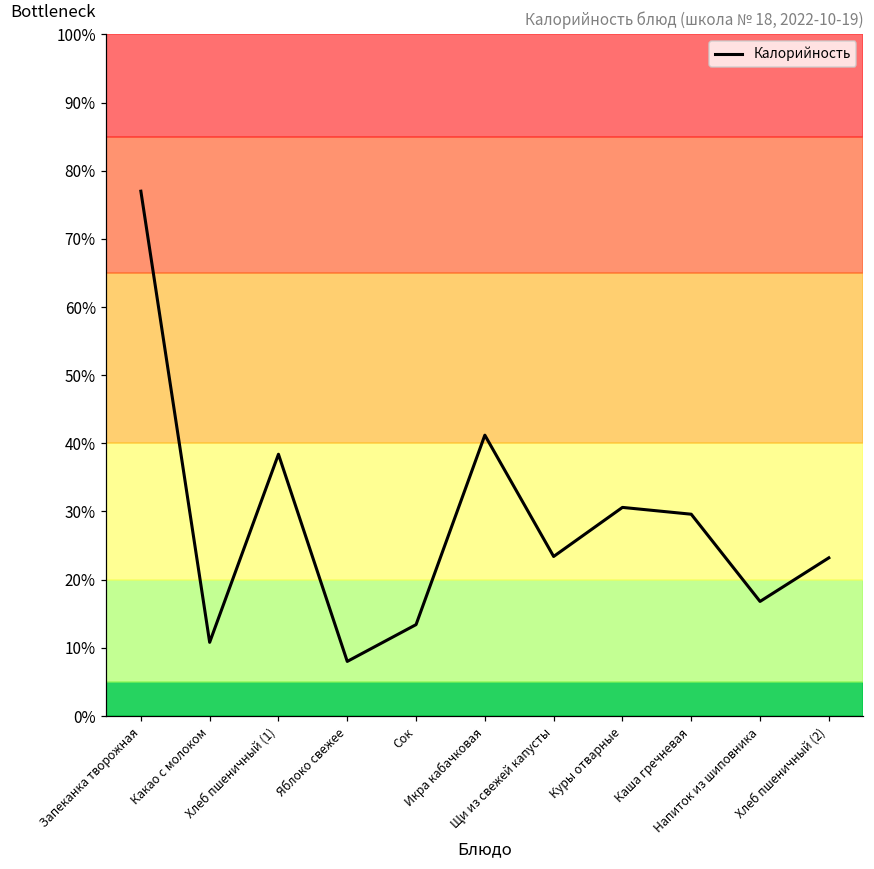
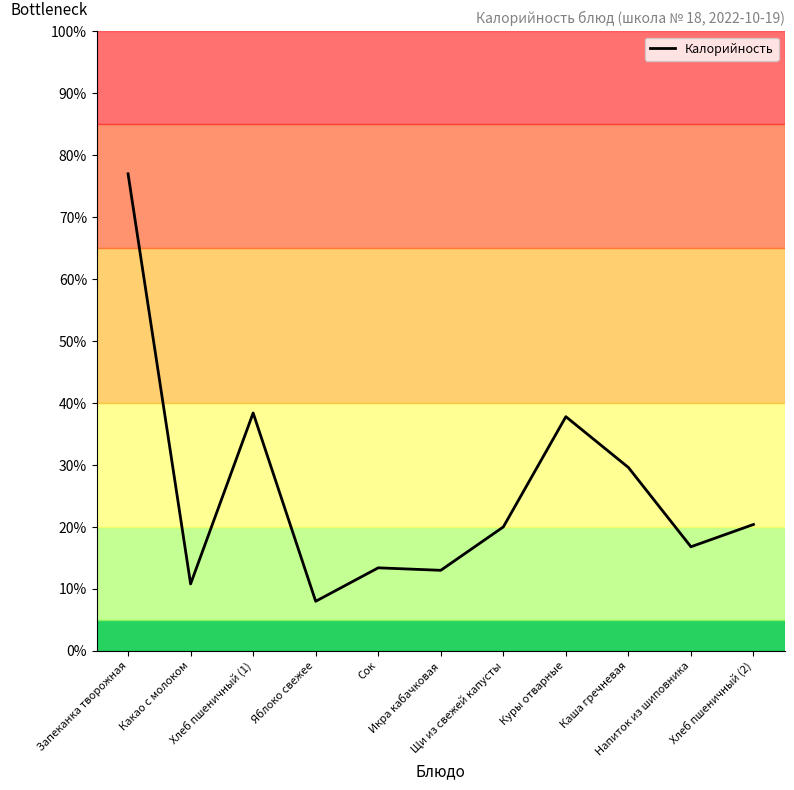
  {
    "Запеканка творожная": "77%",
    "Какао с молоком": "11%",
    "Хлеб пшеничный (1)": "38%",
    "Яблоко свежее": "8%",
    "Сок": "13%",
-   "Икра кабачковая": "41%",
-   "Щи из свежей капусты": "23%",
-   "Куры отварные": "31%",
+   "Икра кабачковая": "13%",
+   "Щи из свежей капусты": "20%",
+   "Куры отварные": "38%",
    "Каша гречневая": "30%",
    "Напиток из шиповника": "17%",
-   "Хлеб пшеничный (2)": "23%"
+   "Хлеб пшеничный (2)": "20%"
  }
